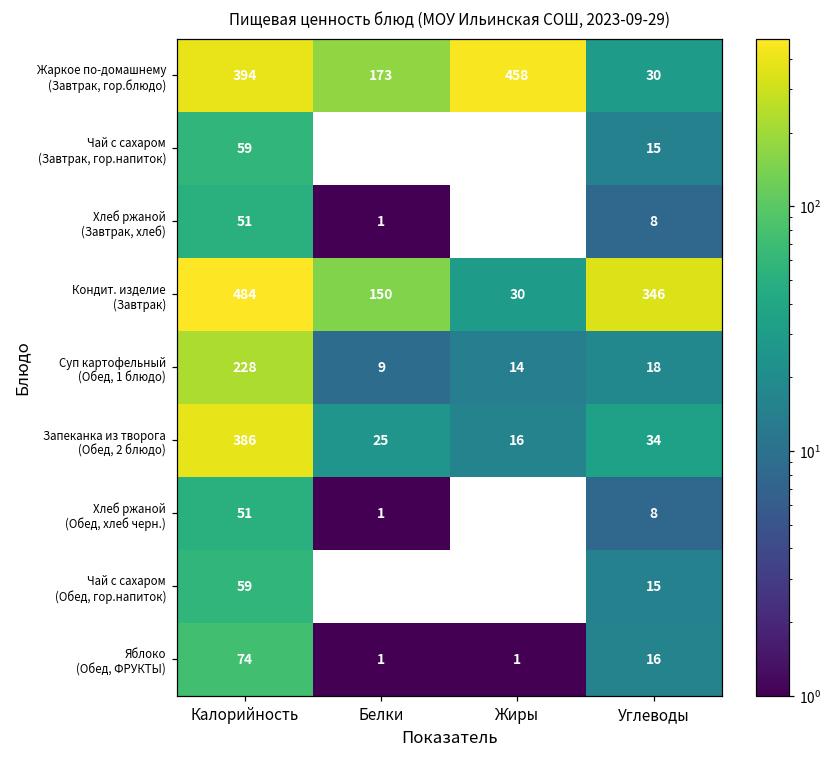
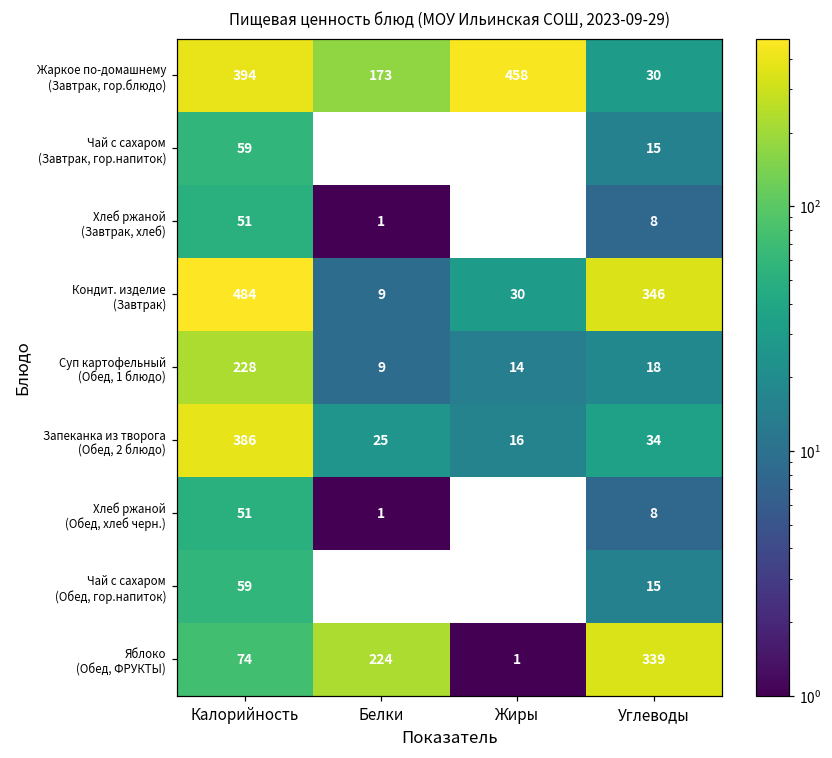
  {
    "Жаркое по-домашнему (Завтрак, гор.блюдо)": {
      "Калорийность": 394,
      "Белки": 173,
      "Жиры": 458,
      "Углеводы": 30
    },
    "Чай с сахаром (Завтрак, гор.напиток)": {
      "Калорийность": 59,
      "Углеводы": 15
    },
    "Хлеб ржаной (Завтрак, хлеб)": {
      "Калорийность": 51,
      "Белки": 1,
      "Углеводы": 8
    },
    "Кондит. изделие (Завтрак)": {
      "Калорийность": 484,
-     "Белки": 150,
+     "Белки": 9,
      "Жиры": 30,
      "Углеводы": 346
    },
    "Суп картофельный (Обед, 1 блюдо)": {
      "Калорийность": 228,
      "Белки": 9,
      "Жиры": 14,
      "Углеводы": 18
    },
    "Запеканка из творога (Обед, 2 блюдо)": {
      "Калорийность": 386,
      "Белки": 25,
      "Жиры": 16,
      "Углеводы": 34
    },
    "Хлеб ржаной (Обед, хлеб черн.)": {
      "Калорийность": 51,
      "Белки": 1,
      "Углеводы": 8
    },
    "Чай с сахаром (Обед, гор.напиток)": {
      "Калорийность": 59,
      "Углеводы": 15
    },
    "Яблоко (Обед, ФРУКТЫ)": {
      "Калорийность": 74,
-     "Белки": 1,
+     "Белки": 224,
      "Жиры": 1,
-     "Углеводы": 16
+     "Углеводы": 339
    }
  }
